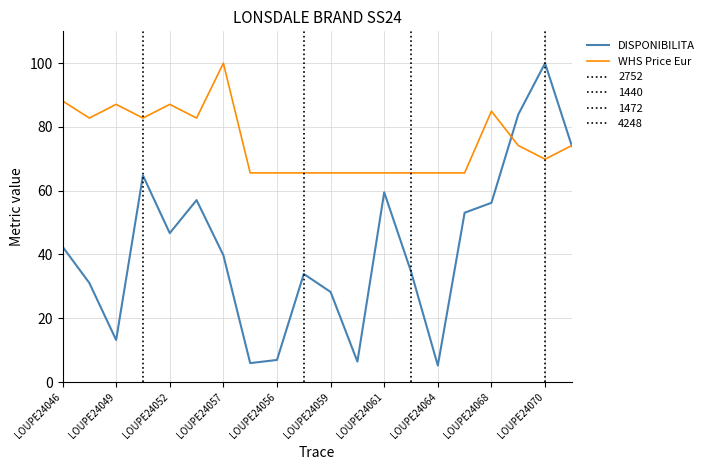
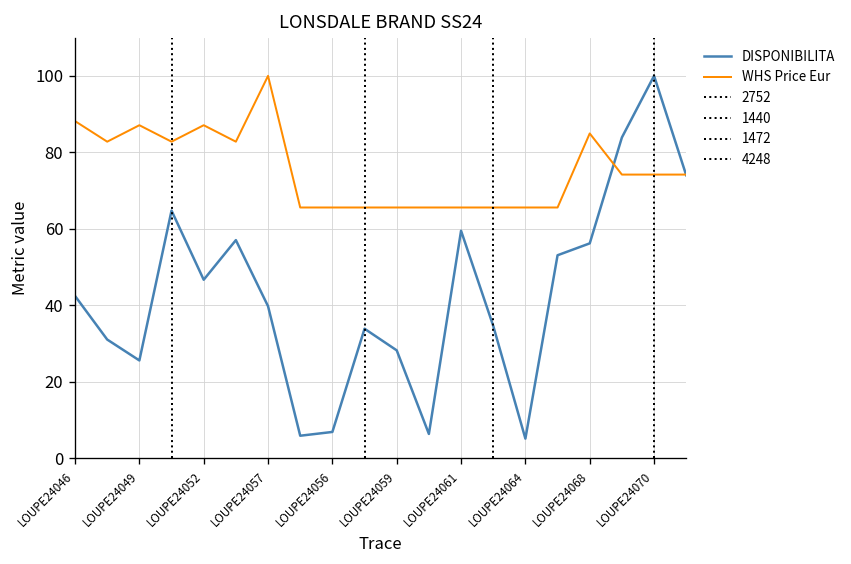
  {
    "DISPONIBILITA": {
      "LOUPE24046": 42,
-     "LOUPE24049": 13,
+     "LOUPE24049": 26,
      "LOUPE24052": 47,
      "LOUPE24057": 40,
      "LOUPE24056": 7,
      "LOUPE24059": 28,
      "LOUPE24061": 60,
      "LOUPE24064": 5,
      "LOUPE24068": 56,
      "LOUPE24070": 100
    },
    "WHS Price Eur": {
      "LOUPE24046": 88,
      "LOUPE24049": 87,
      "LOUPE24052": 87,
      "LOUPE24057": 100,
      "LOUPE24056": 66,
      "LOUPE24059": 66,
      "LOUPE24061": 66,
      "LOUPE24064": 66,
      "LOUPE24068": 85,
-     "LOUPE24070": 70
+     "LOUPE24070": 74
    }
  }
